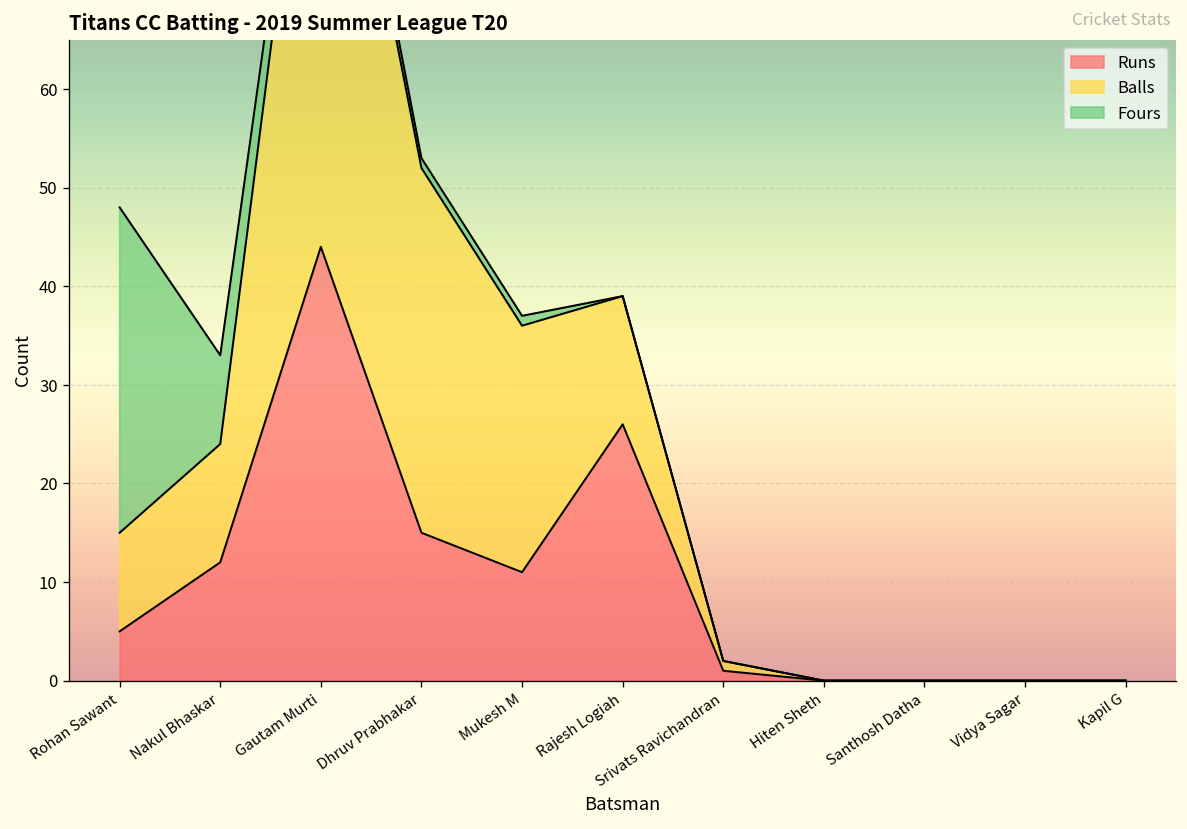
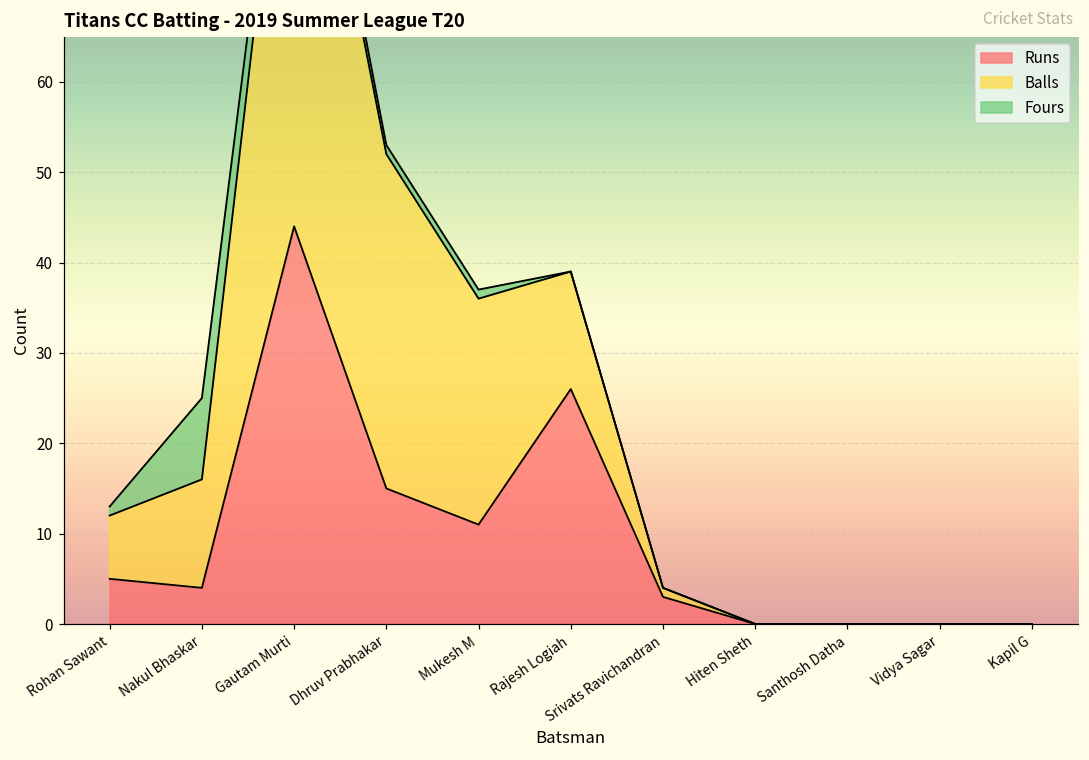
  {
    "Runs": {
      "Rohan Sawant": 5,
-     "Nakul Bhaskar": 12,
+     "Nakul Bhaskar": 4,
      "Gautam Murti": 44,
      "Dhruv Prabhakar": 15,
      "Mukesh M": 11,
      "Rajesh Logiah": 26,
-     "Srivats Ravichandran": 1
+     "Srivats Ravichandran": 3
    },
    "Balls": {
-     "Rohan Sawant": 10,
+     "Rohan Sawant": 7,
      "Nakul Bhaskar": 12,
      "Dhruv Prabhakar": 37,
      "Mukesh M": 25
    },
    "Fours": {
-     "Rohan Sawant": 33,
+     "Rohan Sawant": 1,
      "Nakul Bhaskar": 9,
      "Dhruv Prabhakar": 1,
      "Mukesh M": 1
    }
  }
